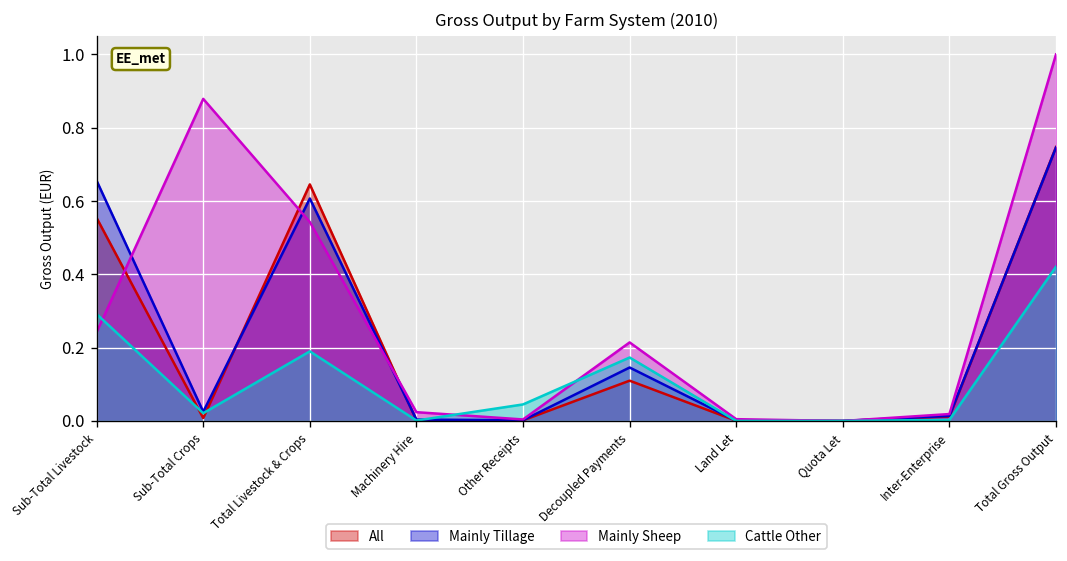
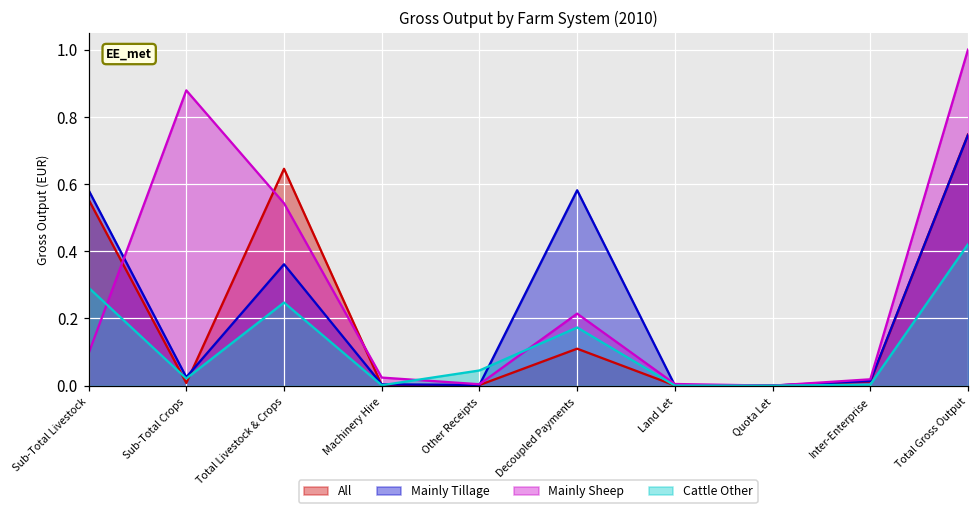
  {
    "All": {
      "Sub-Total Livestock": 0.55,
      "Sub-Total Crops": 0.01,
      "Total Livestock & Crops": 0.65,
      "Decoupled Payments": 0.11
    },
    "Mainly Tillage": {
-     "Sub-Total Livestock": 0.66,
-     "Total Livestock & Crops": 0.61,
-     "Decoupled Payments": 0.15
+     "Sub-Total Livestock": 0.58,
+     "Total Livestock & Crops": 0.36,
+     "Decoupled Payments": 0.58
    },
    "Mainly Sheep": {
-     "Sub-Total Livestock": 0.24,
+     "Sub-Total Livestock": 0.10,
      "Sub-Total Crops": 0.88,
      "Total Livestock & Crops": 0.54,
      "Machinery Hire": 0.02,
      "Decoupled Payments": 0.21,
      "Total Gross Output": 1.00
    },
    "Cattle Other": {
      "Sub-Total Livestock": 0.29,
-     "Total Livestock & Crops": 0.19,
+     "Total Livestock & Crops": 0.25,
      "Other Receipts": 0.05,
      "Decoupled Payments": 0.17,
      "Inter-Enterprise": 0.00,
      "Total Gross Output": 0.42
    }
  }
